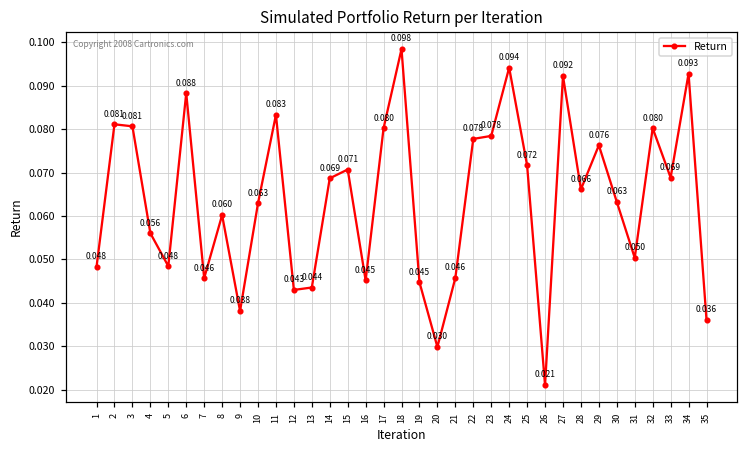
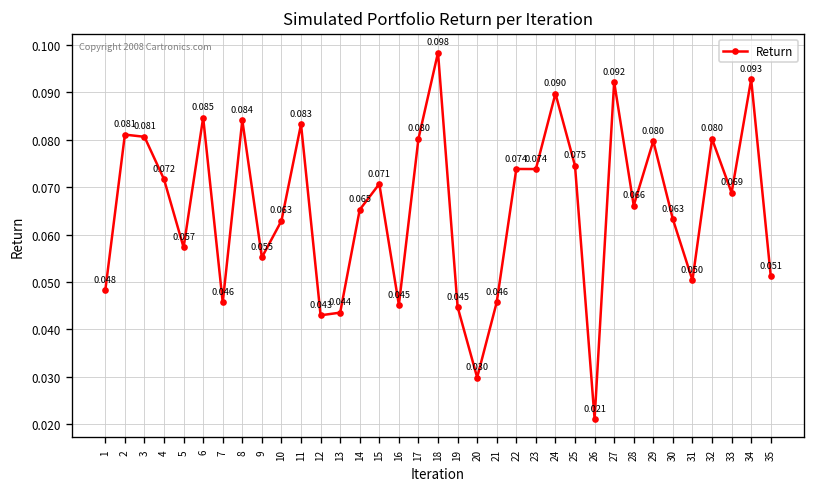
  {
    "1": 0.048,
    "2": 0.081,
    "3": 0.081,
-   "4": 0.056,
-   "5": 0.048,
-   "6": 0.088,
+   "4": 0.072,
+   "5": 0.057,
+   "6": 0.085,
    "7": 0.046,
-   "8": 0.060,
-   "9": 0.038,
+   "8": 0.084,
+   "9": 0.055,
    "10": 0.063,
    "11": 0.083,
    "12": 0.043,
    "13": 0.044,
-   "14": 0.069,
+   "14": 0.065,
    "15": 0.071,
    "16": 0.045,
    "17": 0.080,
    "18": 0.098,
    "19": 0.045,
    "20": 0.030,
    "21": 0.046,
-   "22": 0.078,
-   "23": 0.078,
-   "24": 0.094,
-   "25": 0.072,
+   "22": 0.074,
+   "23": 0.074,
+   "24": 0.090,
+   "25": 0.075,
    "26": 0.021,
    "27": 0.092,
    "28": 0.066,
-   "29": 0.076,
+   "29": 0.080,
    "30": 0.063,
    "31": 0.050,
    "32": 0.080,
    "33": 0.069,
    "34": 0.093,
-   "35": 0.036
+   "35": 0.051
  }
